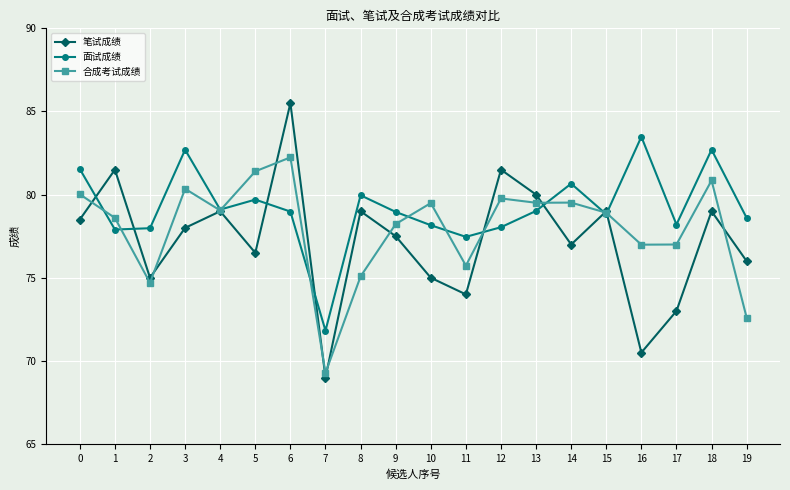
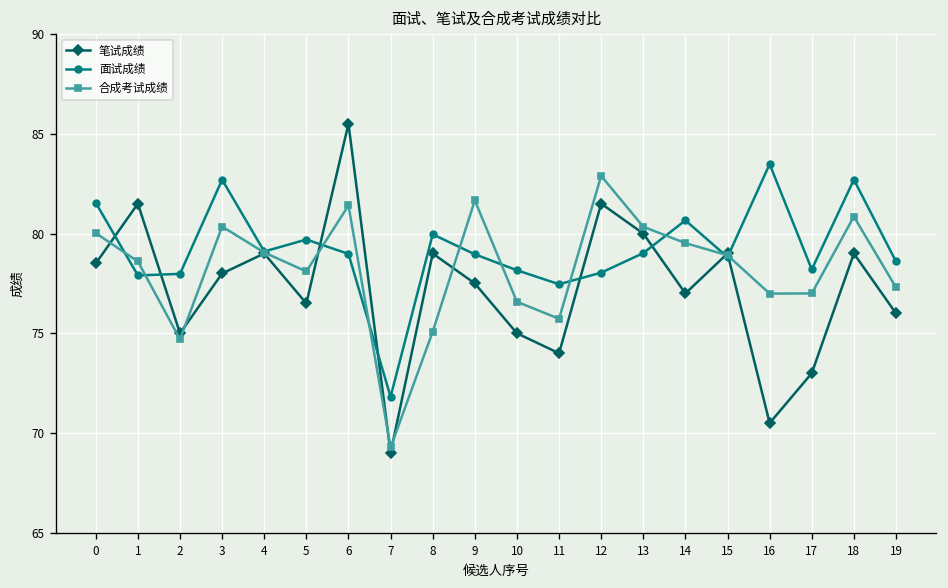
  {
    "合成考试成绩": {
      "0": 80.0,
      "1": 78.6,
      "2": 74.7,
      "3": 80.4,
-     "5": 81.4,
-     "6": 82.2,
+     "5": 78.1,
+     "6": 81.4,
      "7": 69.3,
      "8": 75.1,
-     "9": 78.2,
-     "10": 79.5,
+     "9": 81.7,
+     "10": 76.6,
      "11": 75.7,
-     "12": 79.8,
-     "13": 79.5,
+     "12": 82.9,
+     "13": 80.3,
      "14": 79.5,
      "16": 77.0,
      "17": 77.0,
      "18": 80.9,
-     "19": 72.6
+     "19": 77.3
    }
  }
